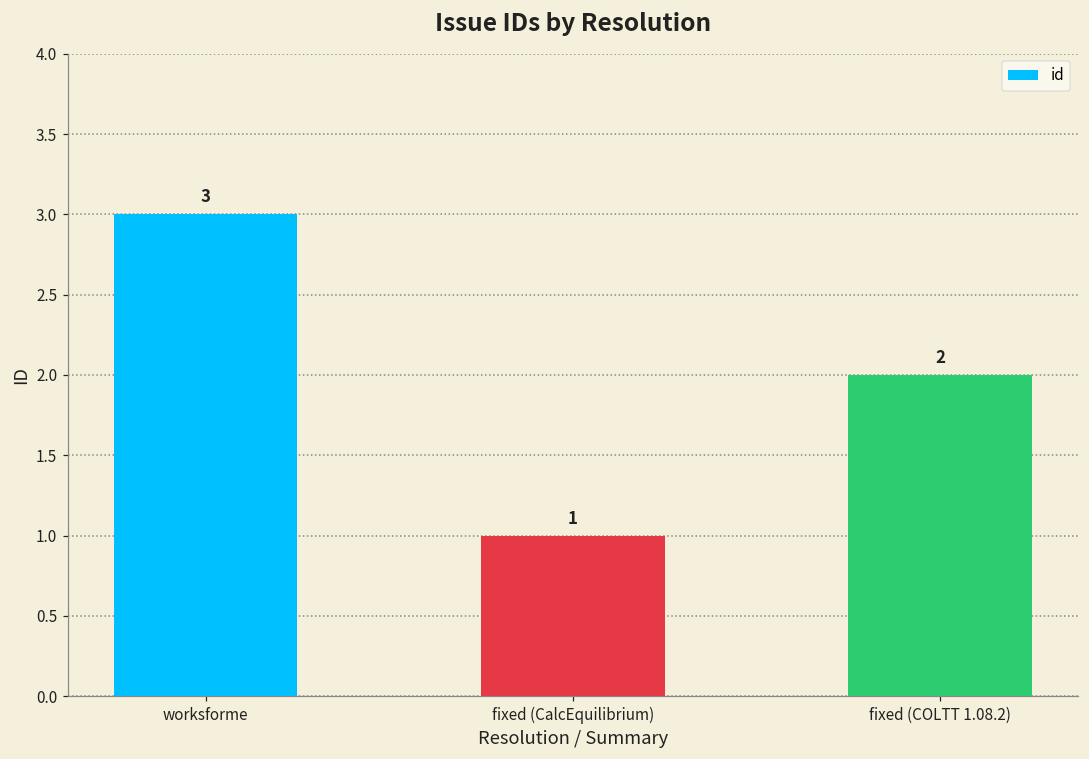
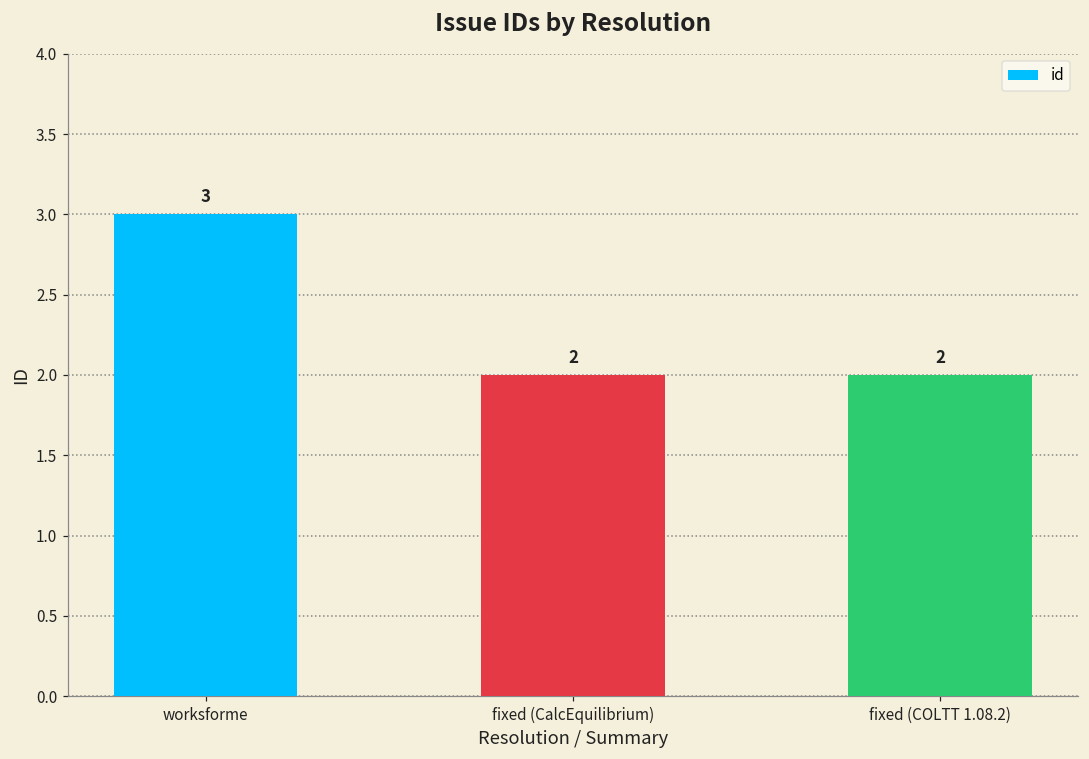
  {
    "worksforme": 3,
-   "fixed (CalcEquilibrium)": 1,
+   "fixed (CalcEquilibrium)": 2,
    "fixed (COLTT 1.08.2)": 2
  }
